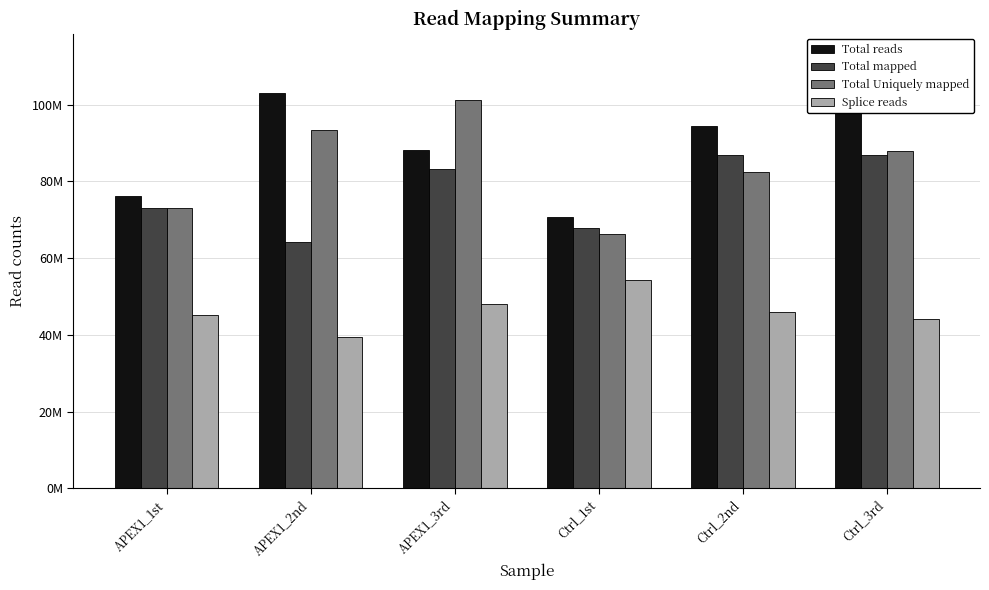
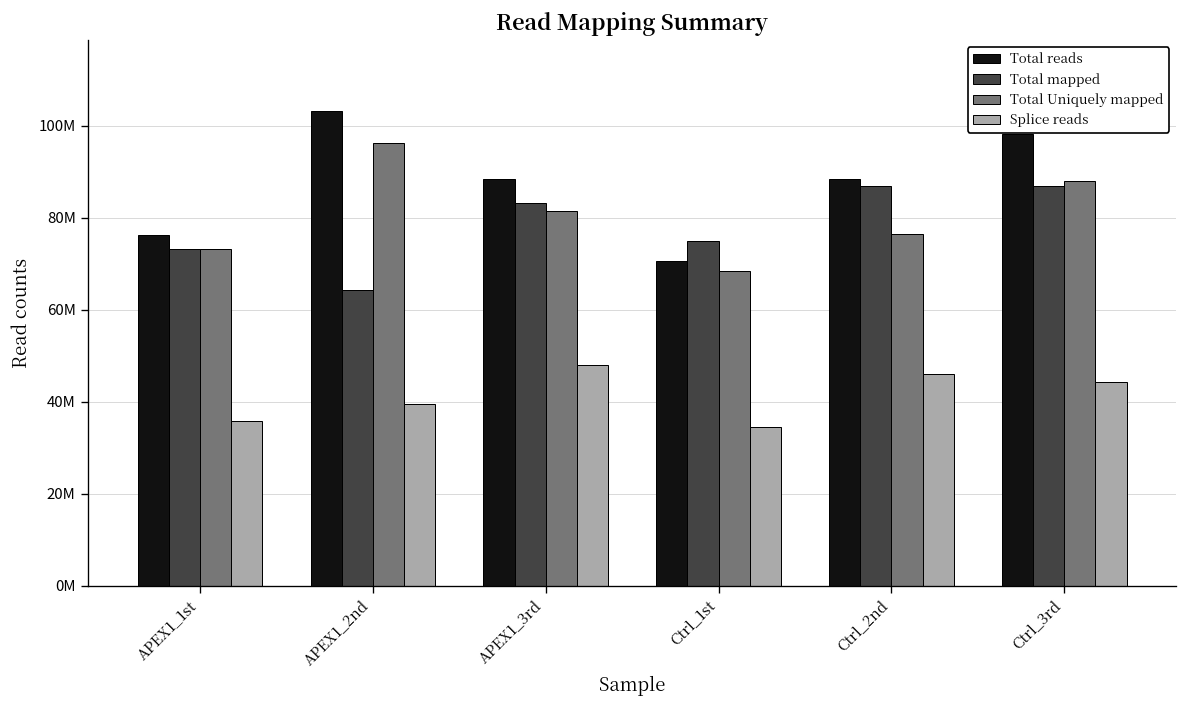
  {
    "Total reads": {
      "APEX1_1st": 76000000,
      "APEX1_2nd": 103000000,
      "APEX1_3rd": 88000000,
      "Ctrl_1st": 71000000,
-     "Ctrl_2nd": 94000000
+     "Ctrl_2nd": 88000000
    },
    "Total mapped": {
      "APEX1_1st": 73000000,
      "APEX1_2nd": 64000000,
      "APEX1_3rd": 83000000,
-     "Ctrl_1st": 68000000,
+     "Ctrl_1st": 75000000,
      "Ctrl_2nd": 87000000,
      "Ctrl_3rd": 87000000
    },
    "Total Uniquely mapped": {
      "APEX1_1st": 73000000,
-     "APEX1_2nd": 93000000,
-     "APEX1_3rd": 101000000,
-     "Ctrl_1st": 66000000,
-     "Ctrl_2nd": 82000000,
+     "APEX1_2nd": 96000000,
+     "APEX1_3rd": 81000000,
+     "Ctrl_1st": 69000000,
+     "Ctrl_2nd": 76000000,
      "Ctrl_3rd": 88000000
    },
    "Splice reads": {
-     "APEX1_1st": 45000000,
+     "APEX1_1st": 36000000,
      "APEX1_2nd": 39000000,
      "APEX1_3rd": 48000000,
-     "Ctrl_1st": 54000000,
+     "Ctrl_1st": 34000000,
      "Ctrl_2nd": 46000000,
      "Ctrl_3rd": 44000000
    }
  }
